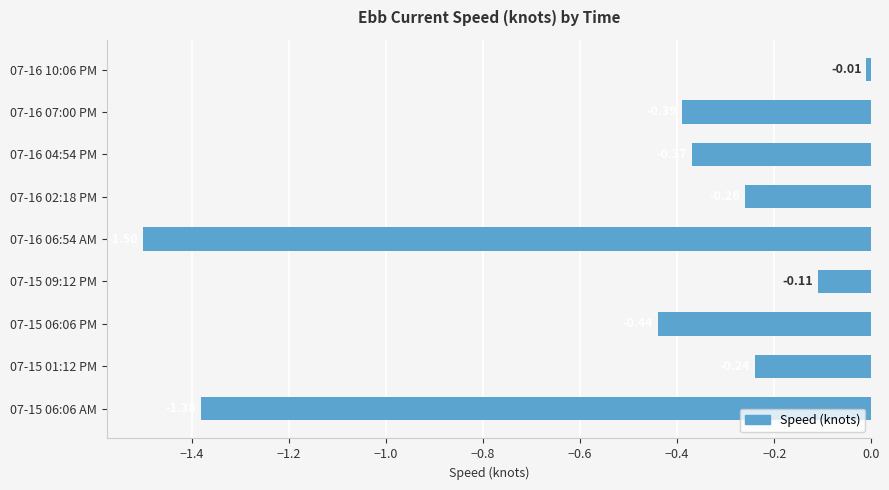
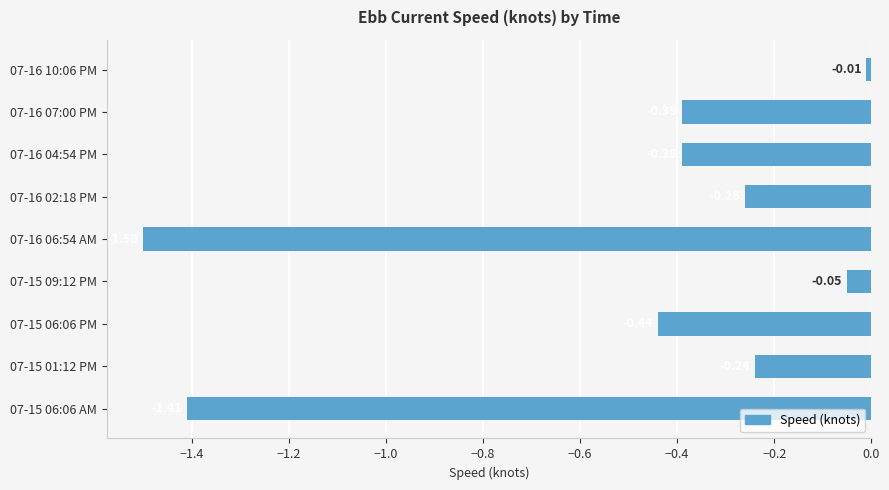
  {
    "07-16 10:06 PM": -0.01,
-   "07-16 04:54 PM": -0.37,
-   "07-15 09:12 PM": -0.11,
-   "07-15 06:06 AM": -1.38
+   "07-16 04:54 PM": -0.39,
+   "07-15 09:12 PM": -0.05,
+   "07-15 06:06 AM": -1.41
  }
